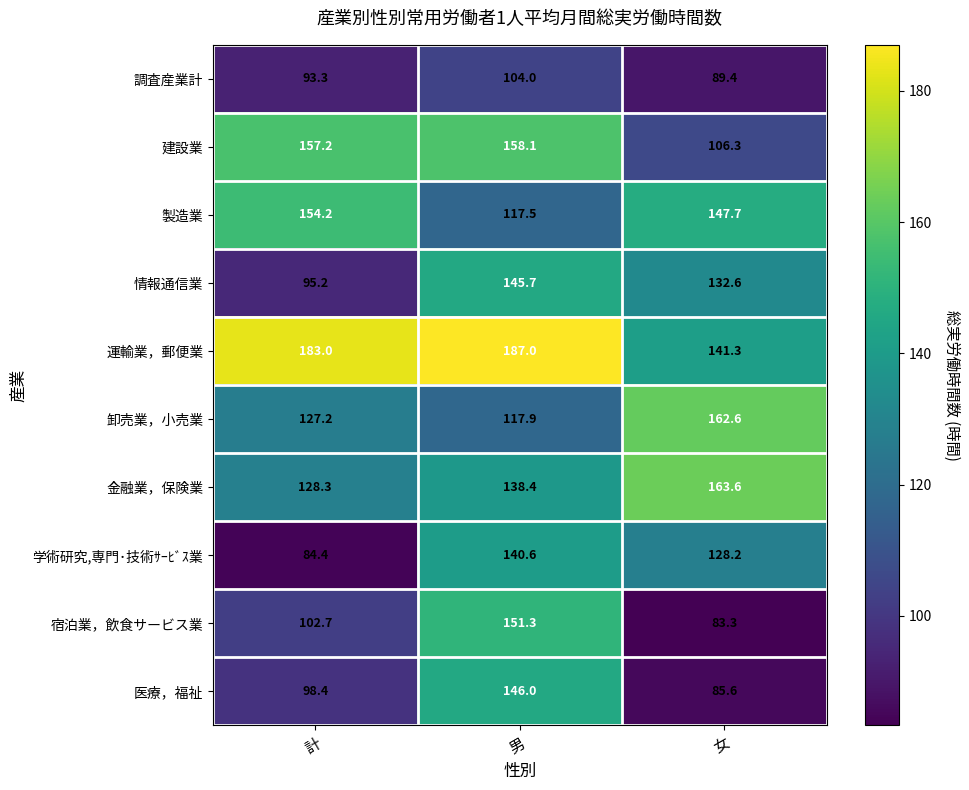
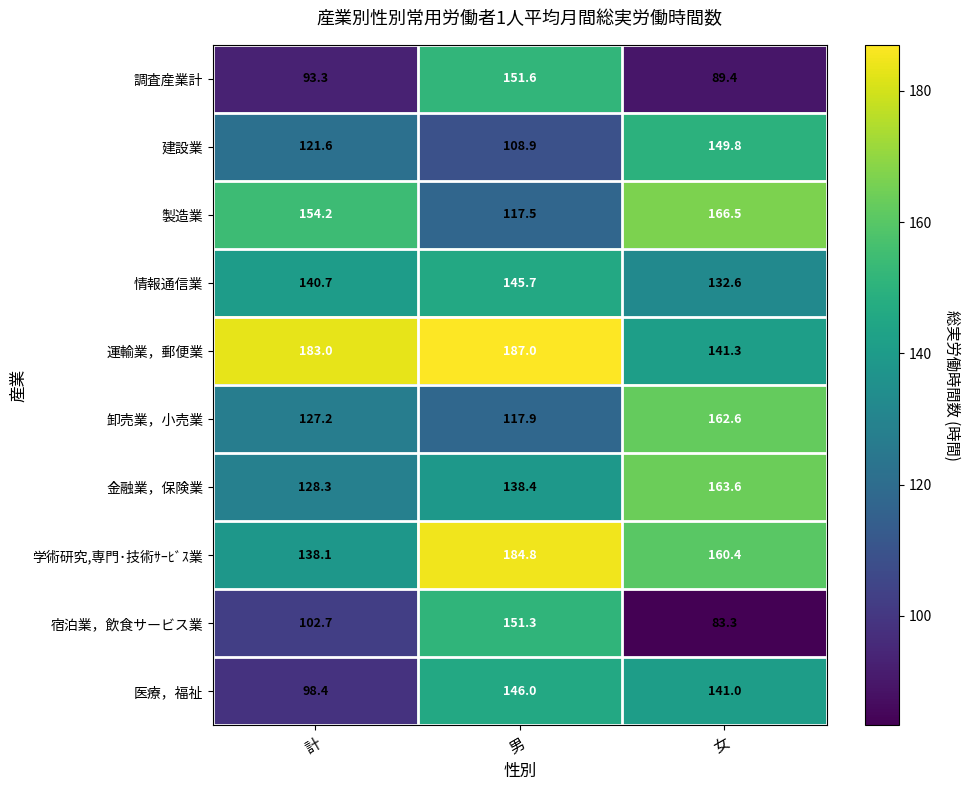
  {
    "調査産業計": {
      "計": 93.3,
-     "男": 104.0,
+     "男": 151.6,
      "女": 89.4
    },
    "建設業": {
-     "計": 157.2,
-     "男": 158.1,
-     "女": 106.3
+     "計": 121.6,
+     "男": 108.9,
+     "女": 149.8
    },
    "製造業": {
      "計": 154.2,
      "男": 117.5,
-     "女": 147.7
+     "女": 166.5
    },
    "情報通信業": {
-     "計": 95.2,
+     "計": 140.7,
      "男": 145.7,
      "女": 132.6
    },
    "運輸業，郵便業": {
      "計": 183.0,
      "男": 187.0,
      "女": 141.3
    },
    "卸売業，小売業": {
      "計": 127.2,
      "男": 117.9,
      "女": 162.6
    },
    "金融業，保険業": {
      "計": 128.3,
      "男": 138.4,
      "女": 163.6
    },
    "学術研究,専門･技術ｻｰﾋﾞｽ業": {
-     "計": 84.4,
-     "男": 140.6,
-     "女": 128.2
+     "計": 138.1,
+     "男": 184.8,
+     "女": 160.4
    },
    "宿泊業，飲食サービス業": {
      "計": 102.7,
      "男": 151.3,
      "女": 83.3
    },
    "医療，福祉": {
      "計": 98.4,
      "男": 146.0,
-     "女": 85.6
+     "女": 141.0
    }
  }
